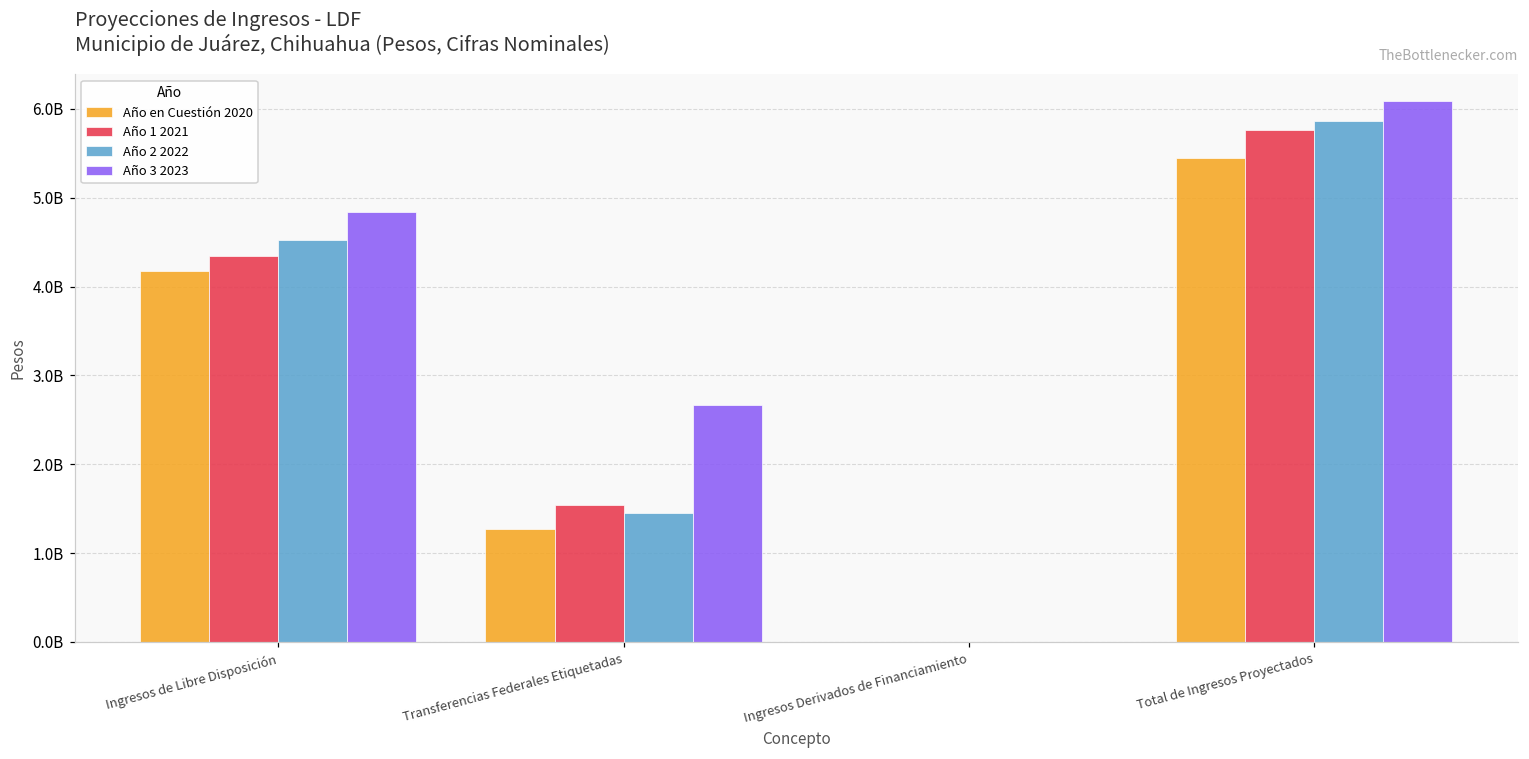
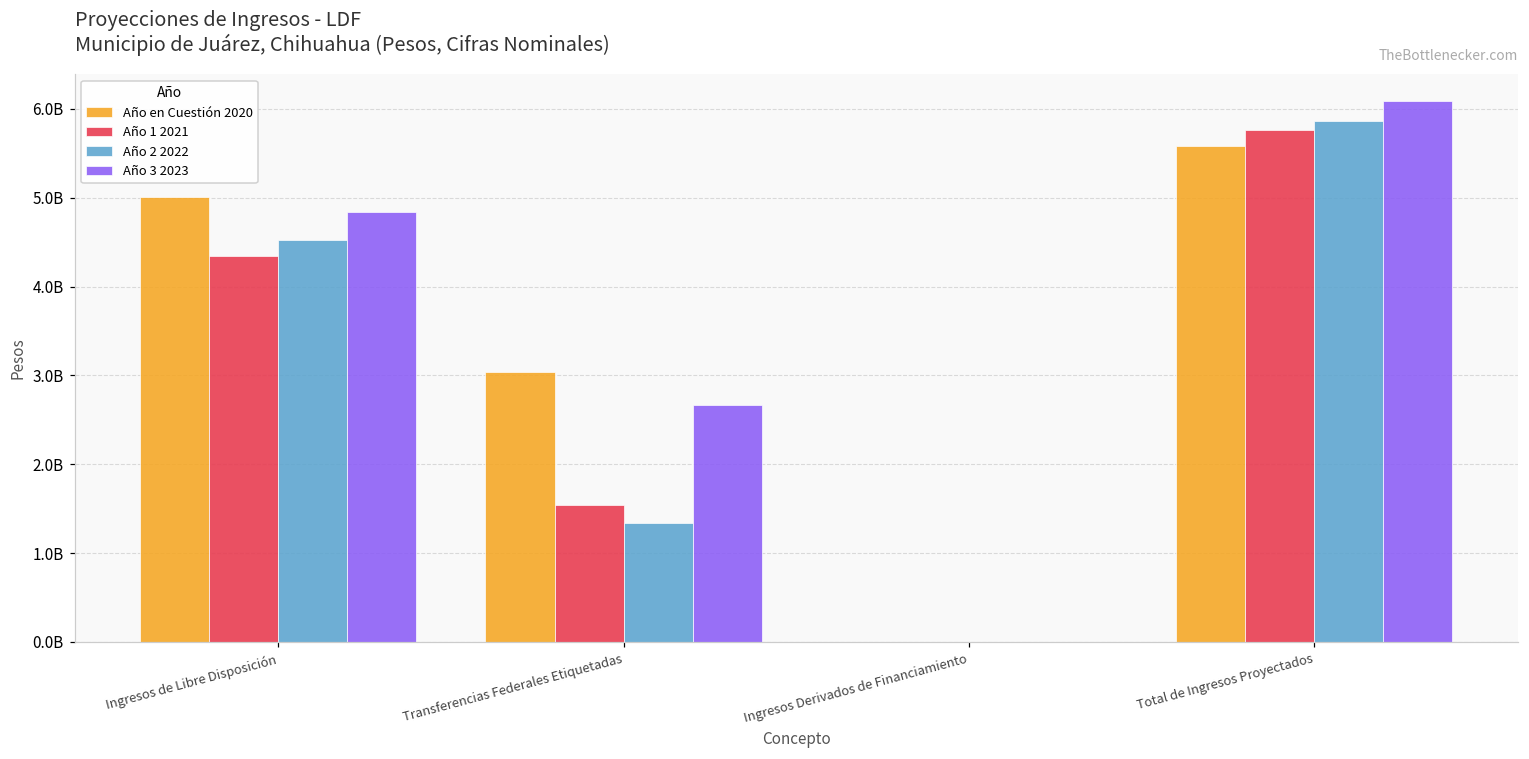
  {
    "Año en Cuestión 2020": {
-     "Ingresos de Libre Disposición": 4200000000,
-     "Transferencias Federales Etiquetadas": 1300000000,
+     "Ingresos de Libre Disposición": 5000000000,
+     "Transferencias Federales Etiquetadas": 3000000000,
      "Ingresos Derivados de Financiamiento": 0,
-     "Total de Ingresos Proyectados": 5400000000
+     "Total de Ingresos Proyectados": 5600000000
    },
    "Año 1 2021": {
      "Ingresos de Libre Disposición": 4300000000,
      "Transferencias Federales Etiquetadas": 1500000000,
      "Ingresos Derivados de Financiamiento": 0,
      "Total de Ingresos Proyectados": 5800000000
    },
    "Año 2 2022": {
      "Ingresos de Libre Disposición": 4500000000,
-     "Transferencias Federales Etiquetadas": 1400000000,
+     "Transferencias Federales Etiquetadas": 1300000000,
      "Ingresos Derivados de Financiamiento": 0,
      "Total de Ingresos Proyectados": 5900000000
    },
    "Año 3 2023": {
      "Ingresos de Libre Disposición": 4800000000,
      "Transferencias Federales Etiquetadas": 2700000000,
      "Ingresos Derivados de Financiamiento": 0,
      "Total de Ingresos Proyectados": 6100000000
    }
  }
